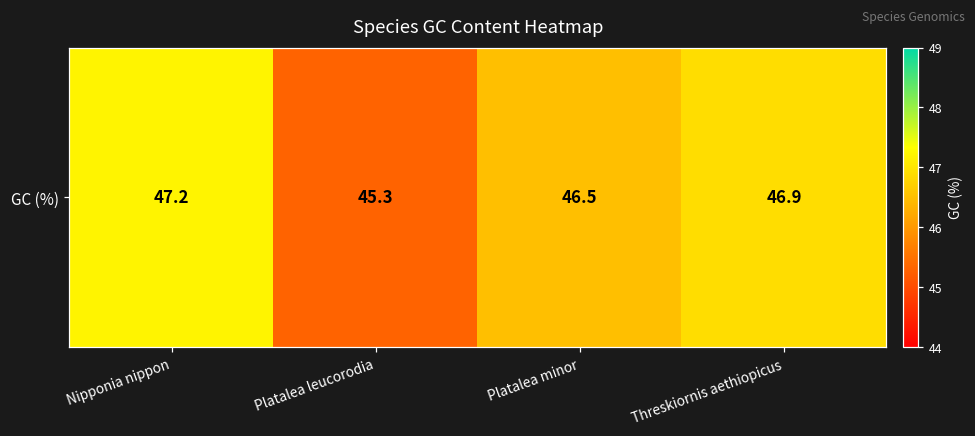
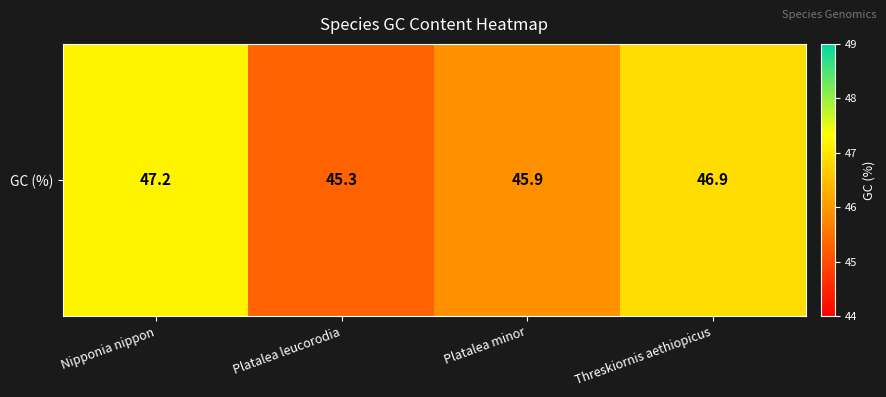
  {
    "GC (%)": {
      "Nipponia nippon": 47.2,
      "Platalea leucorodia": 45.3,
-     "Platalea minor": 46.5,
+     "Platalea minor": 45.9,
      "Threskiornis aethiopicus": 46.9
    }
  }
